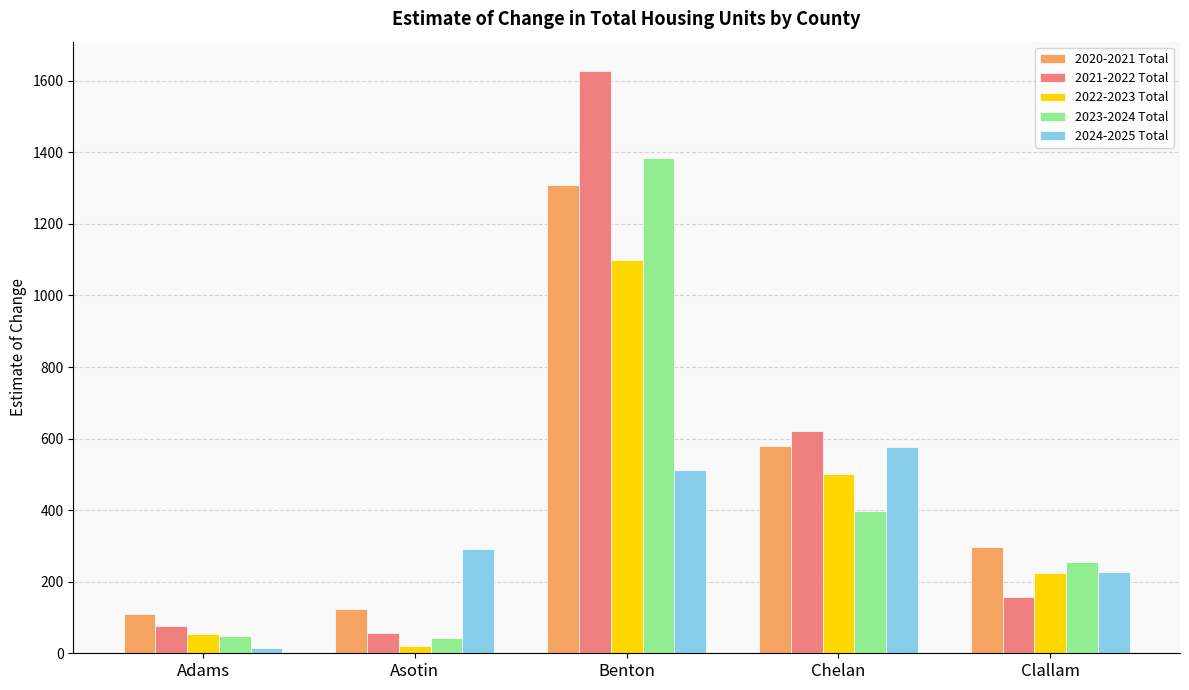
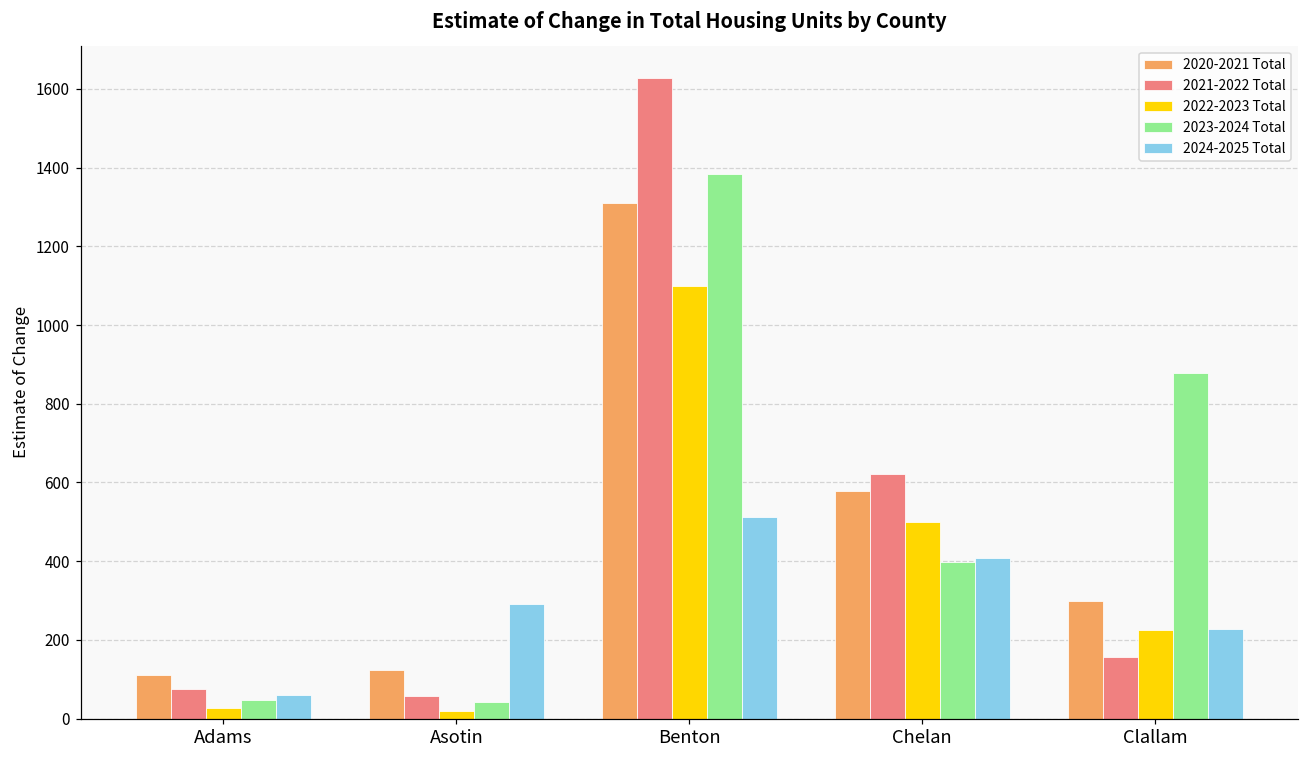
  {
    "2022-2023 Total": {
-     "Adams": 50,
+     "Adams": 30,
      "Asotin": 20,
      "Benton": 1100,
      "Chelan": 500,
      "Clallam": 220
    },
    "2023-2024 Total": {
      "Adams": 50,
      "Asotin": 40,
      "Benton": 1380,
      "Chelan": 400,
-     "Clallam": 250
+     "Clallam": 880
    },
    "2024-2025 Total": {
-     "Adams": 20,
+     "Adams": 60,
      "Asotin": 290,
      "Benton": 510,
-     "Chelan": 580,
+     "Chelan": 410,
      "Clallam": 230
    }
  }
